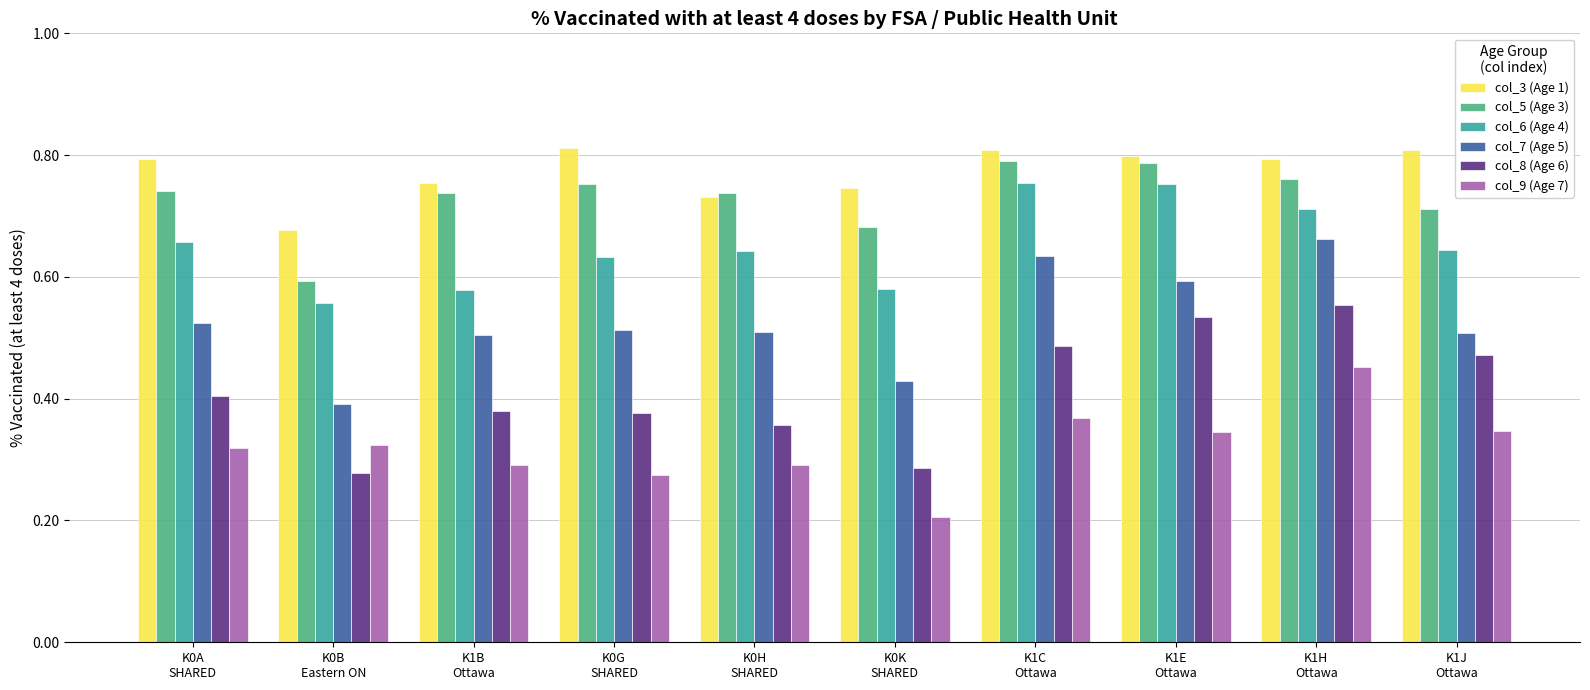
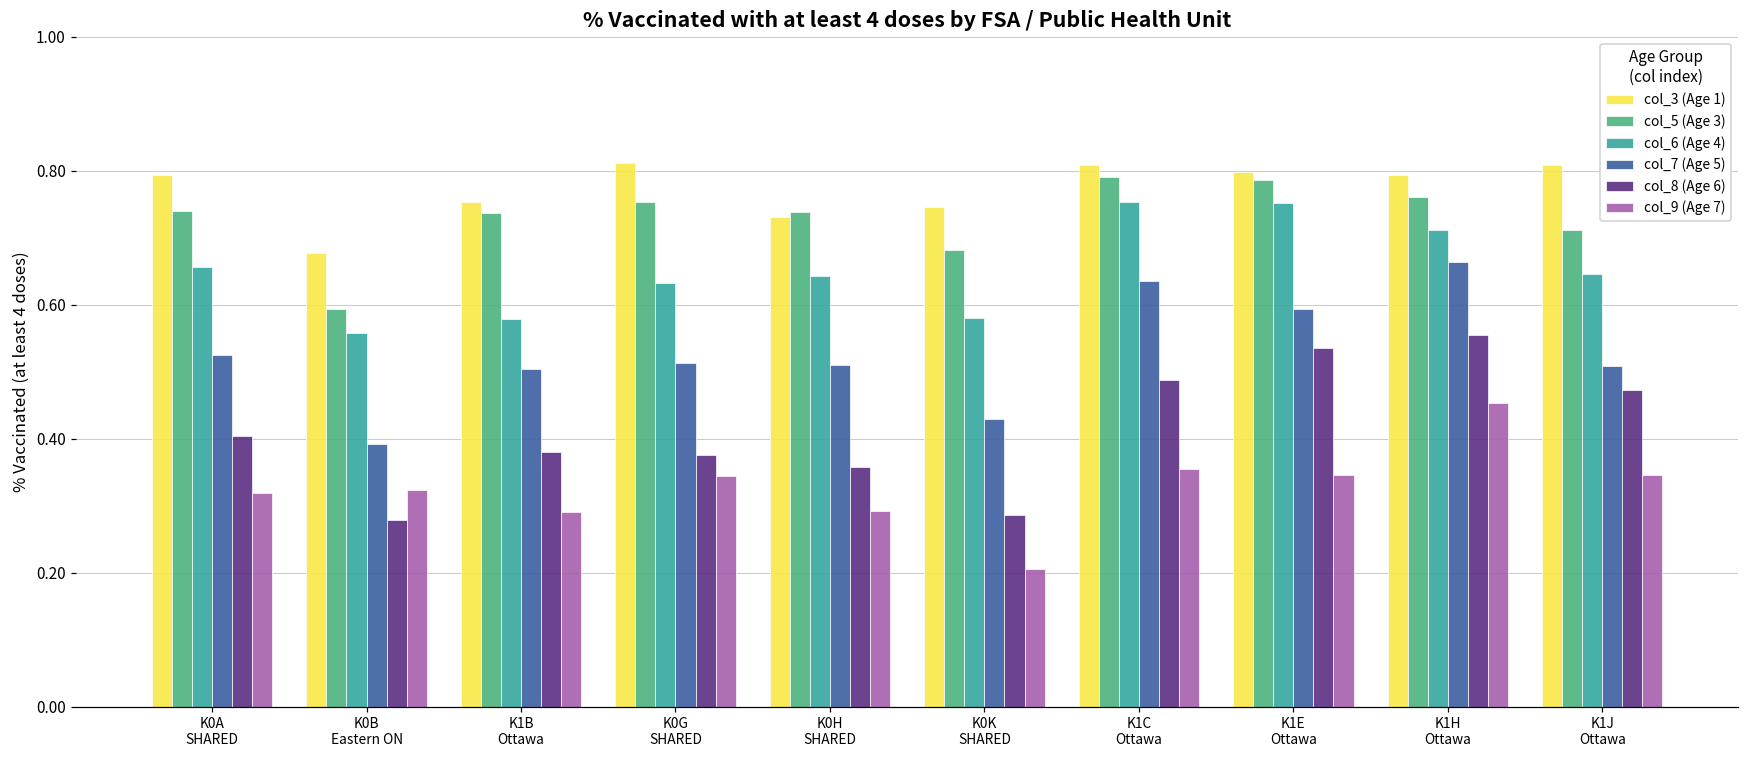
  {
    "col_3 (Age 1)": {
      "K0A SHARED": 0.79,
      "K0B Eastern ON": 0.68,
      "K1B Ottawa": 0.75,
      "K0G SHARED": 0.81,
      "K0H SHARED": 0.73,
      "K0K SHARED": 0.75,
      "K1C Ottawa": 0.81,
      "K1E Ottawa": 0.80,
      "K1H Ottawa": 0.79,
      "K1J Ottawa": 0.81
    },
    "col_7 (Age 5)": {
      "K0A SHARED": 0.52,
      "K0B Eastern ON": 0.39,
      "K1B Ottawa": 0.50,
      "K0G SHARED": 0.51,
      "K0H SHARED": 0.51,
      "K0K SHARED": 0.43,
      "K1C Ottawa": 0.63,
      "K1E Ottawa": 0.59,
      "K1H Ottawa": 0.66,
      "K1J Ottawa": 0.51
    },
    "col_8 (Age 6)": {
      "K0A SHARED": 0.40,
      "K0B Eastern ON": 0.28,
      "K1B Ottawa": 0.38,
      "K0G SHARED": 0.38,
      "K0H SHARED": 0.36,
      "K0K SHARED": 0.29,
      "K1C Ottawa": 0.49,
      "K1E Ottawa": 0.53,
      "K1H Ottawa": 0.55,
      "K1J Ottawa": 0.47
    },
    "col_9 (Age 7)": {
      "K0A SHARED": 0.32,
      "K0B Eastern ON": 0.32,
      "K1B Ottawa": 0.29,
-     "K0G SHARED": 0.28,
+     "K0G SHARED": 0.34,
      "K0H SHARED": 0.29,
      "K0K SHARED": 0.21,
-     "K1C Ottawa": 0.37,
+     "K1C Ottawa": 0.36,
      "K1E Ottawa": 0.35,
      "K1H Ottawa": 0.45,
      "K1J Ottawa": 0.35
    }
  }
